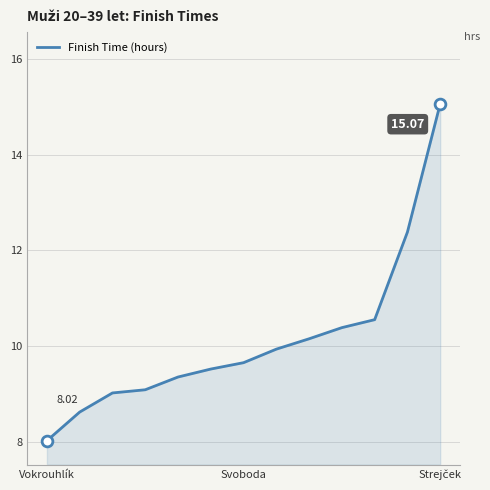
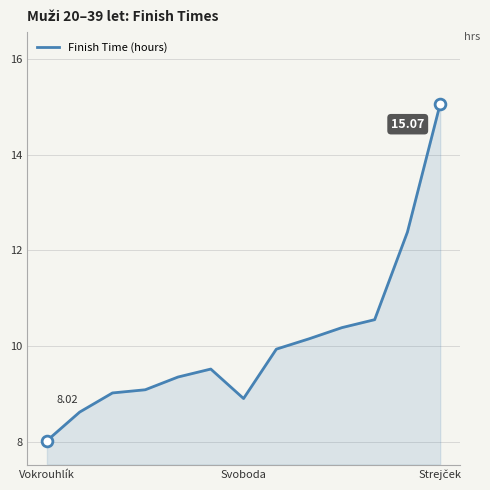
  {
    "Finish Time (hours)": {
-     "Svoboda": 9.7
+     "Svoboda": 8.9
    }
  }
